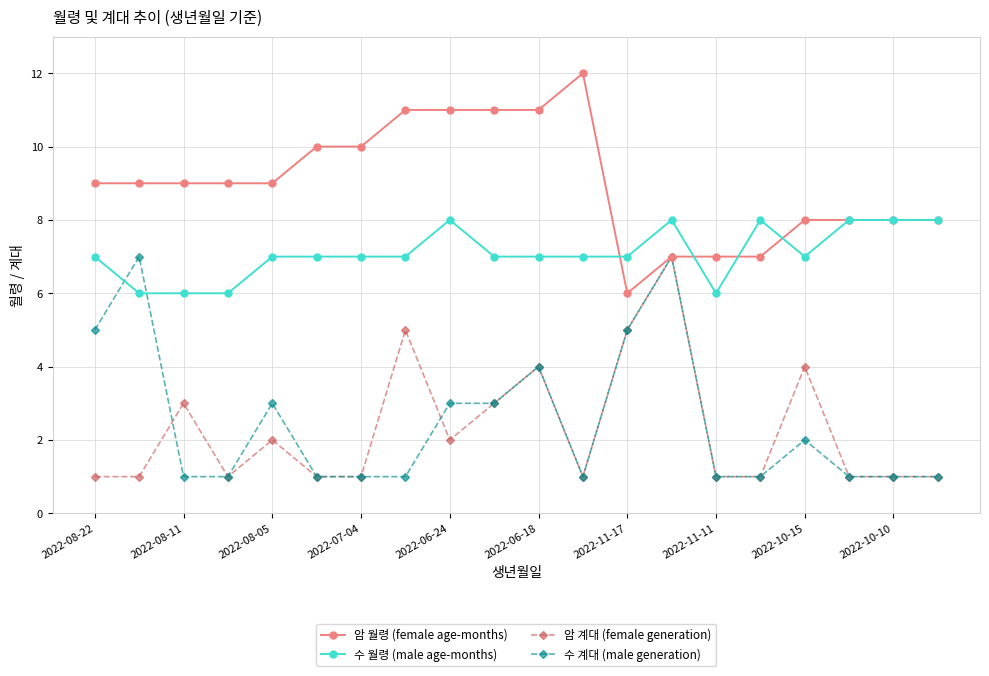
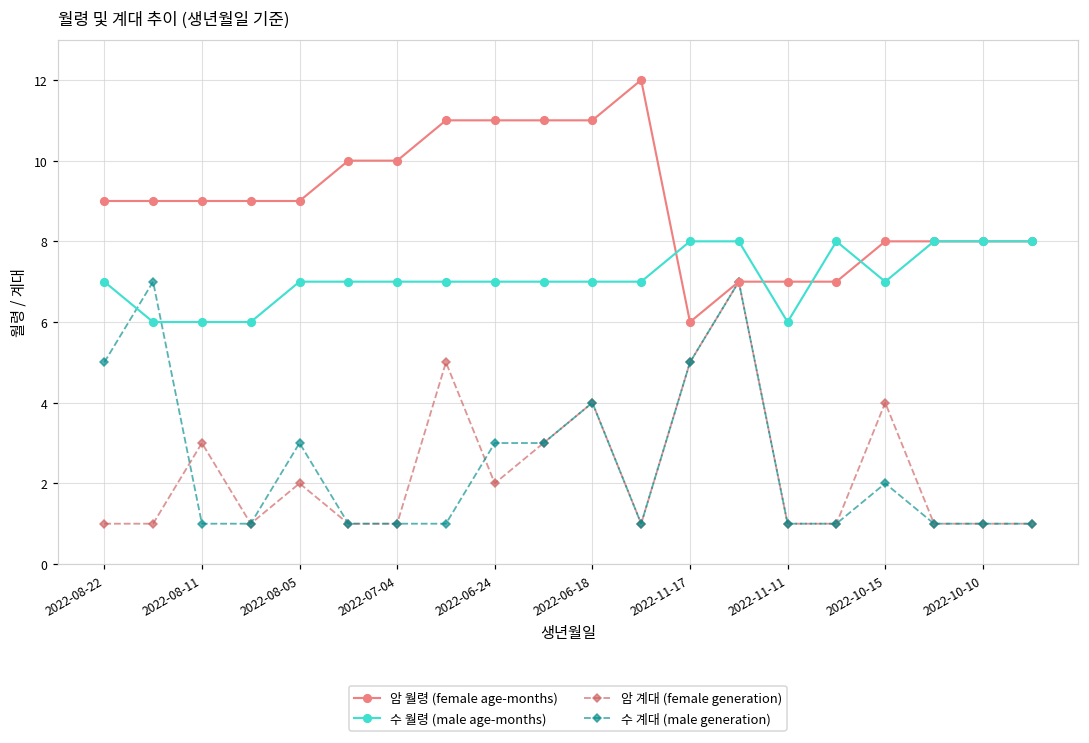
  {
    "수 월령 (male age-months)": {
      "2022-08-22": 7,
      "2022-08-11": 6,
      "2022-08-05": 7,
      "2022-07-04": 7,
-     "2022-06-24": 8,
+     "2022-06-24": 7,
      "2022-06-18": 7,
-     "2022-11-17": 7,
+     "2022-11-17": 8,
      "2022-11-11": 6,
      "2022-10-15": 7
    },
    "수 계대 (male generation)": {
      "2022-08-22": 5,
      "2022-08-11": 1,
      "2022-08-05": 3,
      "2022-06-24": 3,
      "2022-10-15": 2
    }
  }
